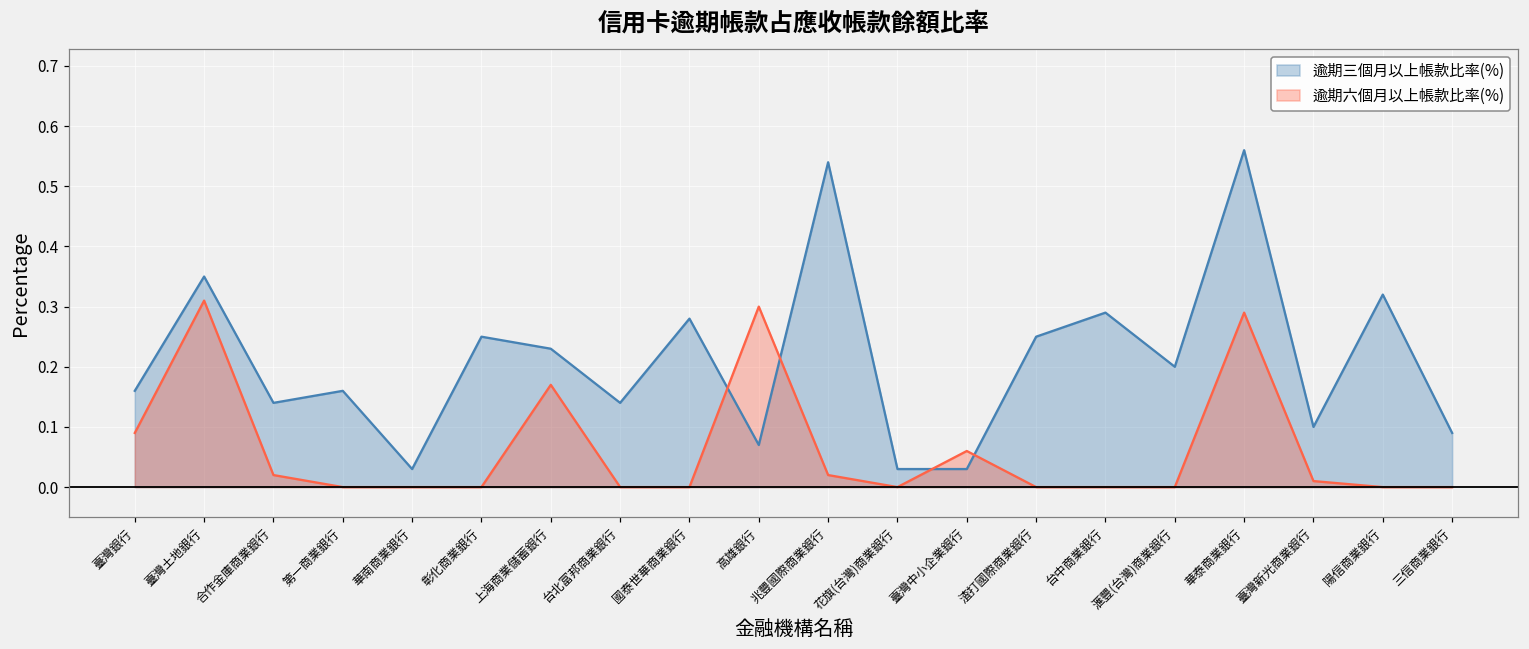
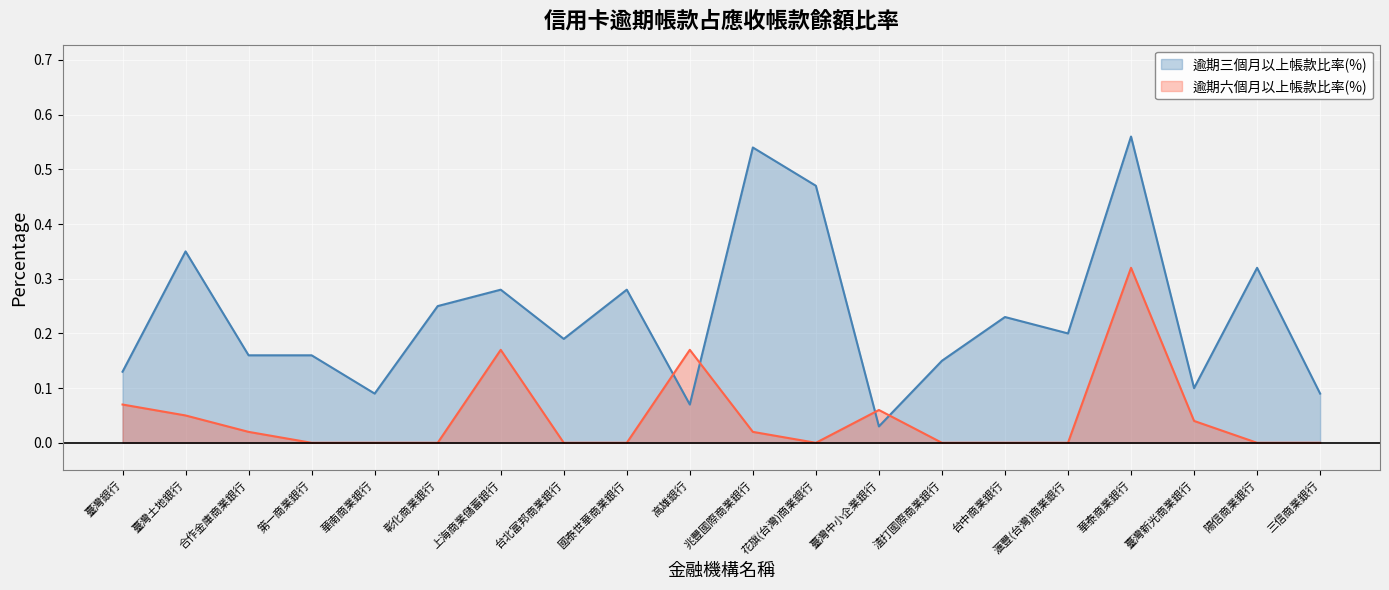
  {
    "逾期三個月以上帳款比率(%)": {
-     "臺灣銀行": 0.16,
+     "臺灣銀行": 0.13,
      "臺灣土地銀行": 0.35,
-     "合作金庫商業銀行": 0.14,
+     "合作金庫商業銀行": 0.16,
      "第一商業銀行": 0.16,
-     "華南商業銀行": 0.03,
+     "華南商業銀行": 0.09,
      "彰化商業銀行": 0.25,
-     "上海商業儲蓄銀行": 0.23,
-     "台北富邦商業銀行": 0.14,
+     "上海商業儲蓄銀行": 0.28,
+     "台北富邦商業銀行": 0.19,
      "國泰世華商業銀行": 0.28,
      "高雄銀行": 0.07,
      "兆豐國際商業銀行": 0.54,
-     "花旗(台灣)商業銀行": 0.03,
+     "花旗(台灣)商業銀行": 0.47,
      "臺灣中小企業銀行": 0.03,
-     "渣打國際商業銀行": 0.25,
-     "台中商業銀行": 0.29,
+     "渣打國際商業銀行": 0.15,
+     "台中商業銀行": 0.23,
      "滙豐(台灣)商業銀行": 0.20,
      "華泰商業銀行": 0.56,
      "臺灣新光商業銀行": 0.10,
      "陽信商業銀行": 0.32,
      "三信商業銀行": 0.09
    },
    "逾期六個月以上帳款比率(%)": {
-     "臺灣銀行": 0.09,
-     "臺灣土地銀行": 0.31,
+     "臺灣銀行": 0.07,
+     "臺灣土地銀行": 0.05,
      "合作金庫商業銀行": 0.02,
      "第一商業銀行": 0.00,
      "華南商業銀行": 0.00,
      "彰化商業銀行": 0.00,
      "上海商業儲蓄銀行": 0.17,
      "台北富邦商業銀行": 0.00,
      "國泰世華商業銀行": 0.00,
-     "高雄銀行": 0.30,
+     "高雄銀行": 0.17,
      "兆豐國際商業銀行": 0.02,
      "花旗(台灣)商業銀行": 0.00,
      "臺灣中小企業銀行": 0.06,
      "渣打國際商業銀行": 0.00,
      "台中商業銀行": 0.00,
      "滙豐(台灣)商業銀行": 0.00,
-     "華泰商業銀行": 0.29,
-     "臺灣新光商業銀行": 0.01,
+     "華泰商業銀行": 0.32,
+     "臺灣新光商業銀行": 0.04,
      "陽信商業銀行": 0.00,
      "三信商業銀行": 0.00
    }
  }
